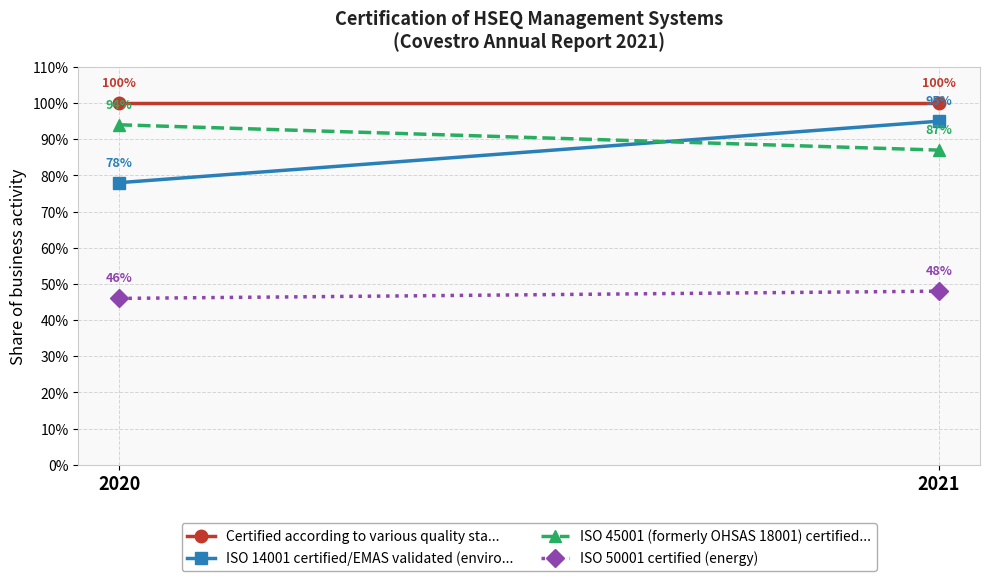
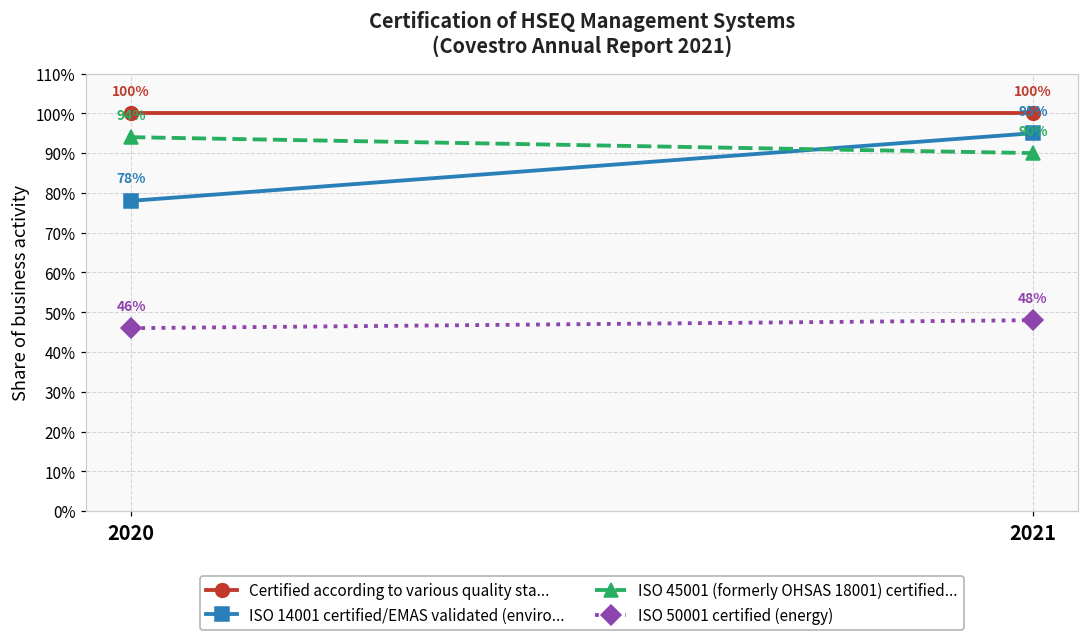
  {
    "Certified according to various quality sta...": {
      "2020": "100%",
      "2021": "100%"
    },
    "ISO 14001 certified/EMAS validated (enviro...": {
      "2020": "78%"
    },
    "ISO 45001 (formerly OHSAS 18001) certified...": {
-     "2021": "87%"
+     "2021": "90%"
    },
    "ISO 50001 certified (energy)": {
      "2020": "46%",
      "2021": "48%"
    }
  }
